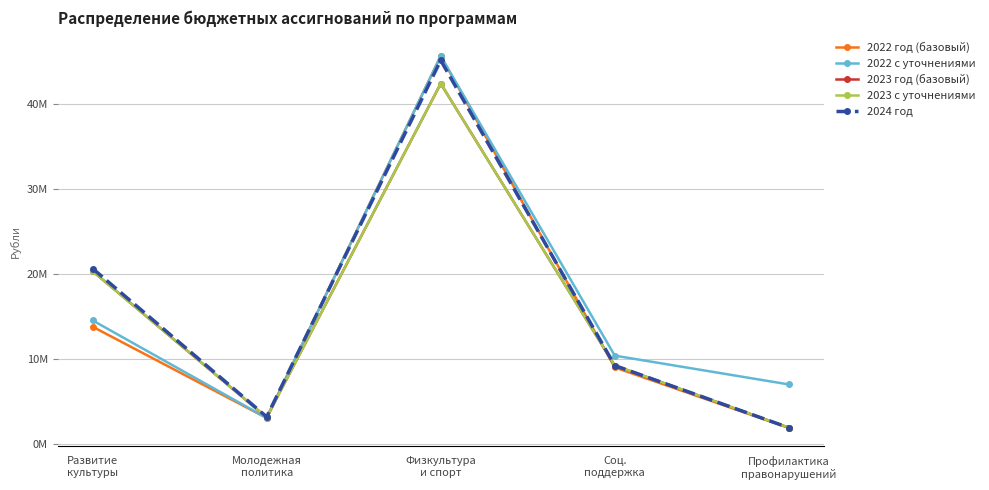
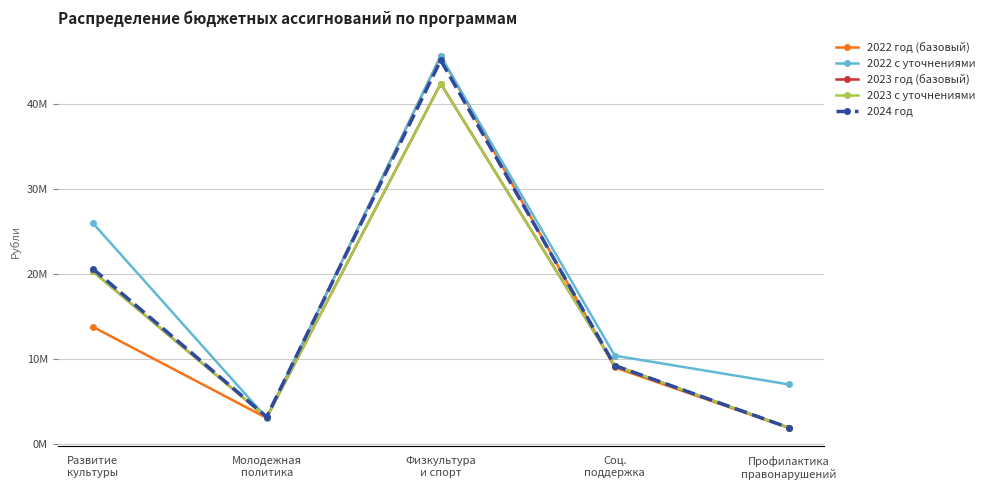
  {
    "2022 год (базовый)": {
      "Развитие культуры": "14М"
    },
    "2022 с уточнениями": {
-     "Развитие культуры": "15М",
+     "Развитие культуры": "26М",
      "Соц. поддержка": "10М",
      "Профилактика правонарушений": "7М"
    },
    "2023 с уточнениями": {
      "Развитие культуры": "20М",
      "Физкультура и спорт": "42М"
    },
    "2024 год": {
      "Развитие культуры": "21М",
      "Физкультура и спорт": "45М"
    }
  }
